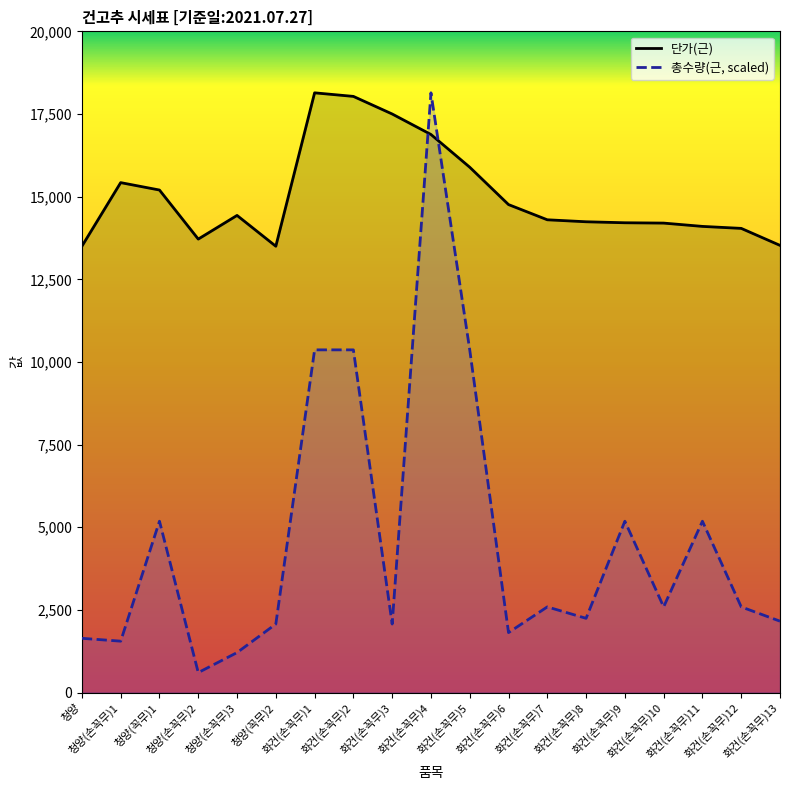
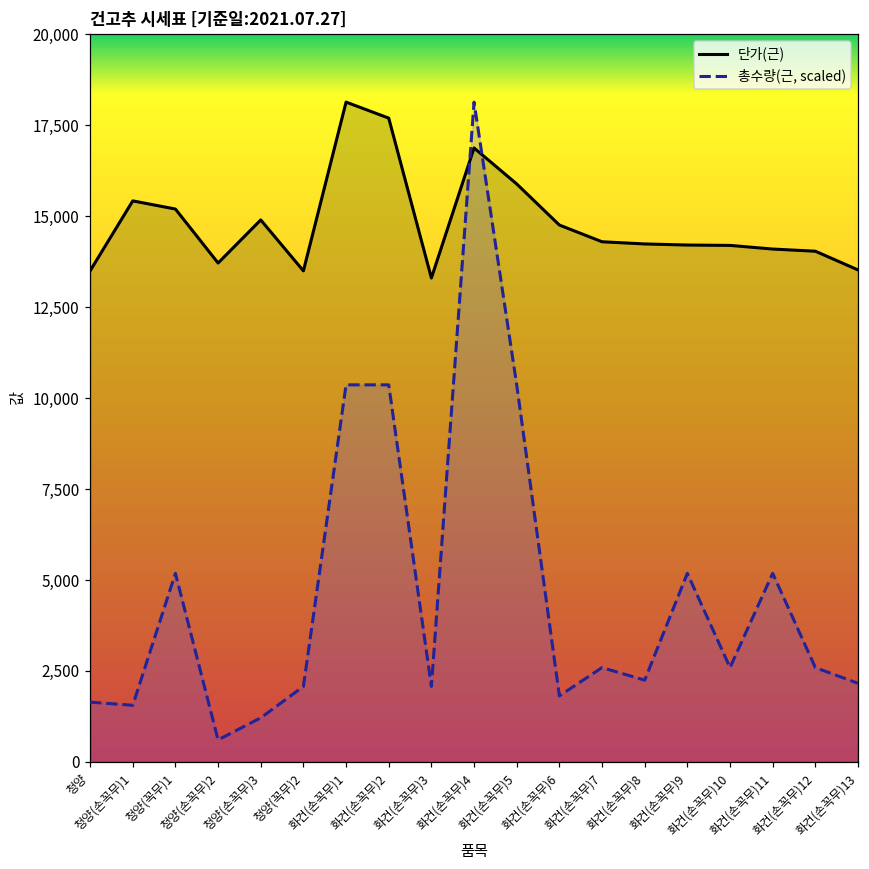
  {
    "단가(근)": {
      "청양": "13,500",
      "청양(손꼭무)1": "15,400",
      "청양(꼭무)1": "15,200",
      "청양(손꼭무)2": "13,700",
-     "청양(손꼭무)3": "14,400",
+     "청양(손꼭무)3": "14,900",
      "청양(꼭무)2": "13,500",
      "화건(손꼭무)1": "18,100",
-     "화건(손꼭무)2": "18,000",
-     "화건(손꼭무)3": "17,500",
+     "화건(손꼭무)2": "17,700",
+     "화건(손꼭무)3": "13,300",
      "화건(손꼭무)4": "16,900",
      "화건(손꼭무)5": "15,900",
      "화건(손꼭무)6": "14,800",
      "화건(손꼭무)7": "14,300",
      "화건(손꼭무)8": "14,200",
      "화건(손꼭무)9": "14,200",
      "화건(손꼭무)10": "14,200",
      "화건(손꼭무)11": "14,100",
      "화건(손꼭무)12": "14,000",
      "화건(손꼭무)13": "13,500"
    }
  }
